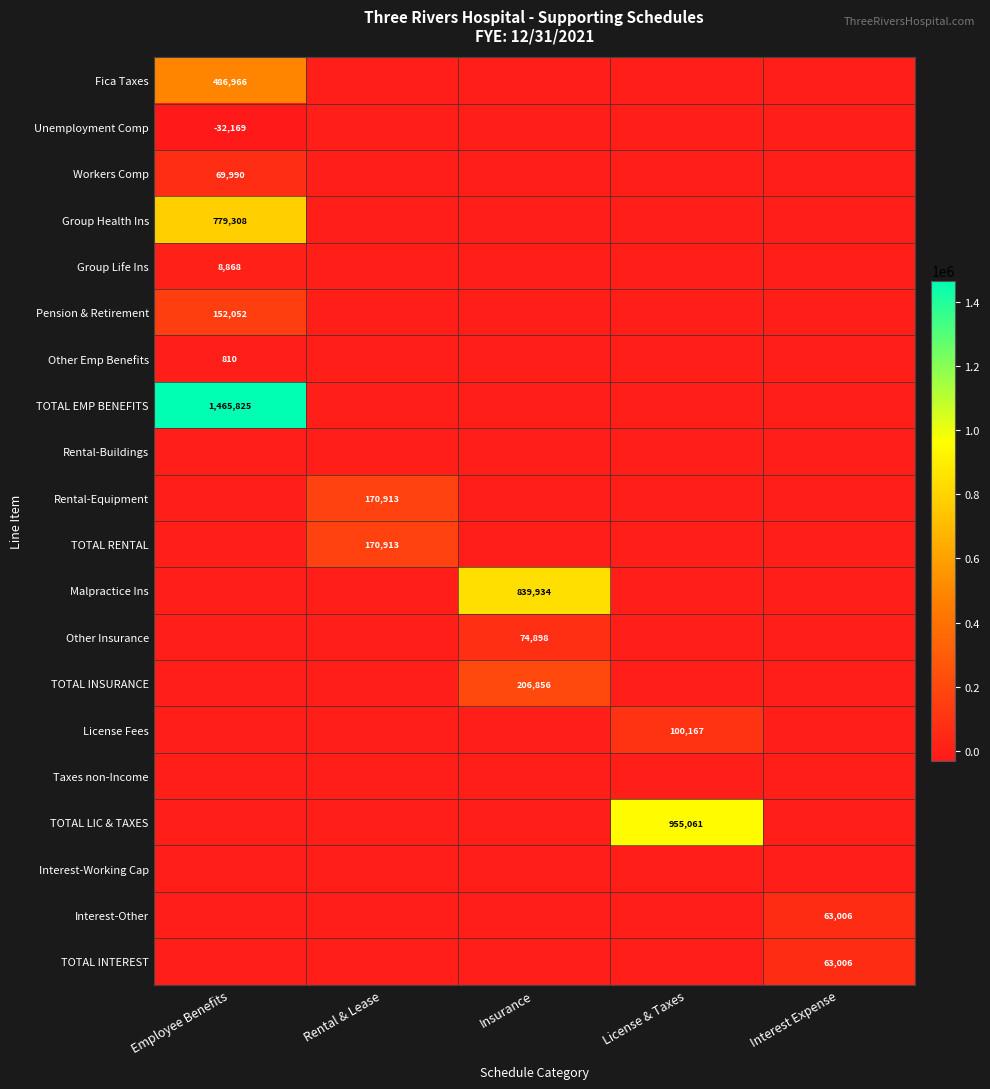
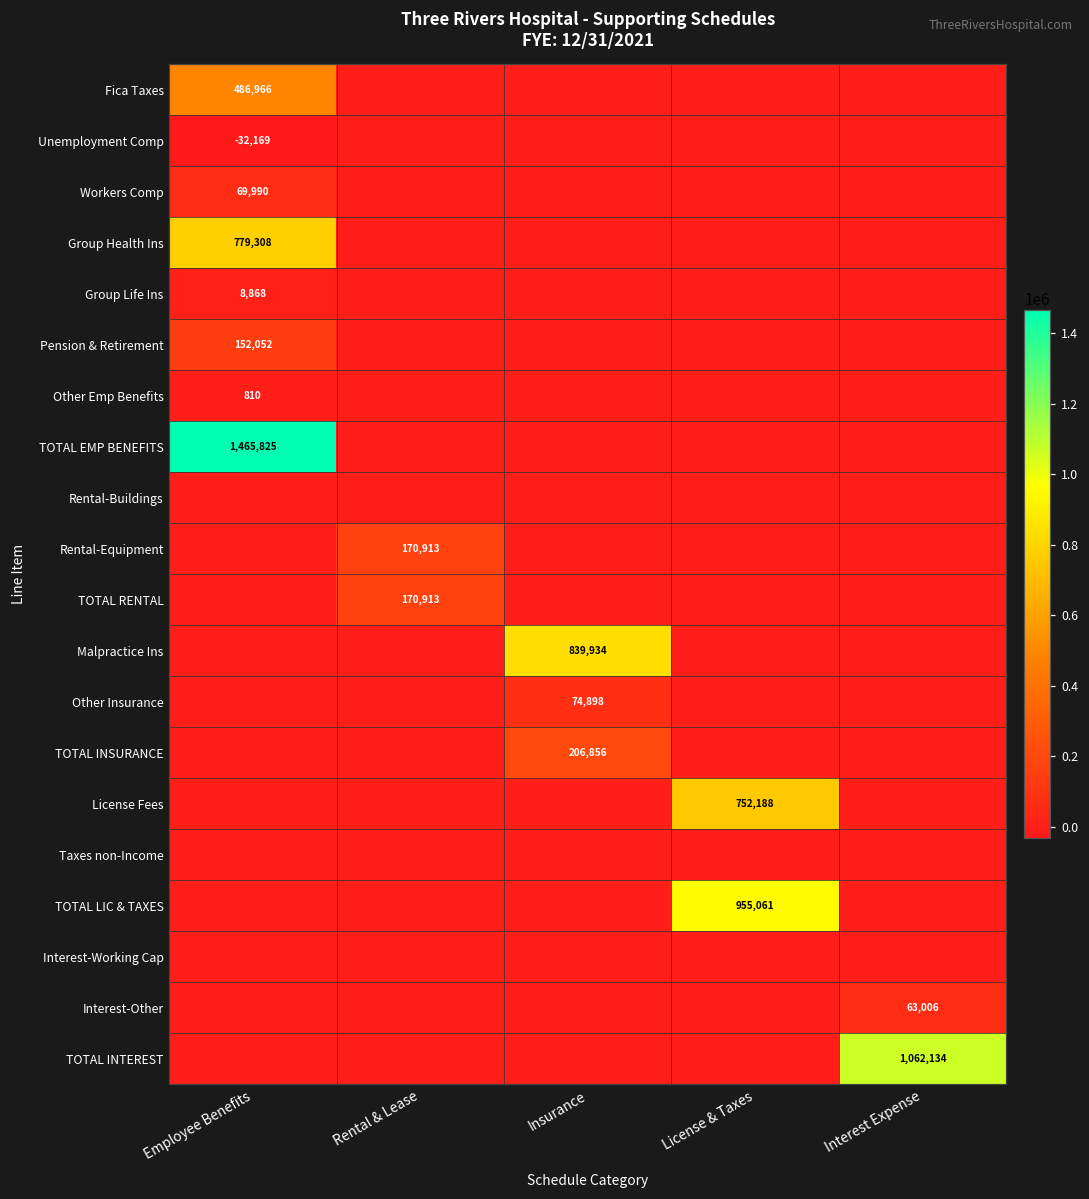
  {
    "Fica Taxes": {
      "Employee Benefits": "486,966"
    },
    "Unemployment Comp": {
      "Employee Benefits": "-32,169"
    },
    "Workers Comp": {
      "Employee Benefits": "69,990"
    },
    "Group Health Ins": {
      "Employee Benefits": "779,308"
    },
    "Group Life Ins": {
      "Employee Benefits": "8,868"
    },
    "Pension & Retirement": {
      "Employee Benefits": "152,052"
    },
    "Other Emp Benefits": {
      "Employee Benefits": "810"
    },
    "TOTAL EMP BENEFITS": {
      "Employee Benefits": "1,465,825"
    },
    "Rental-Equipment": {
      "Rental & Lease": "170,913"
    },
    "TOTAL RENTAL": {
      "Rental & Lease": "170,913"
    },
    "Malpractice Ins": {
      "Insurance": "839,934"
    },
    "Other Insurance": {
      "Insurance": "74,898"
    },
    "TOTAL INSURANCE": {
      "Insurance": "206,856"
    },
    "License Fees": {
-     "License & Taxes": "100,167"
+     "License & Taxes": "752,188"
    },
    "TOTAL LIC & TAXES": {
      "License & Taxes": "955,061"
    },
    "Interest-Other": {
      "Interest Expense": "63,006"
    },
    "TOTAL INTEREST": {
-     "Interest Expense": "63,006"
+     "Interest Expense": "1,062,134"
    }
  }
